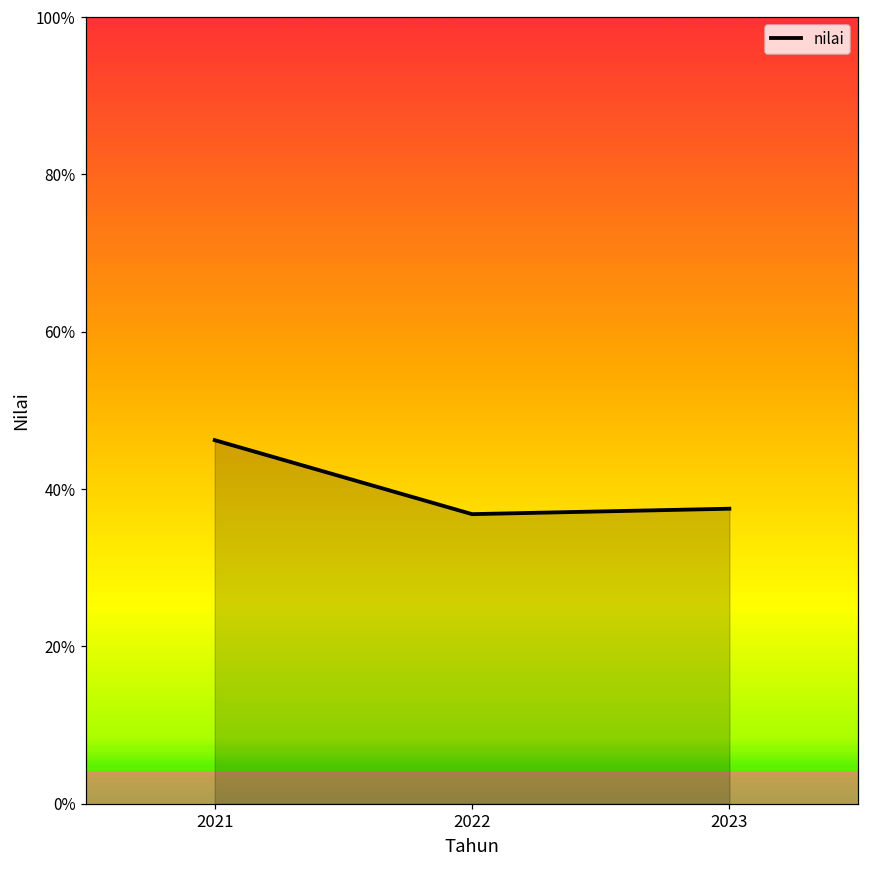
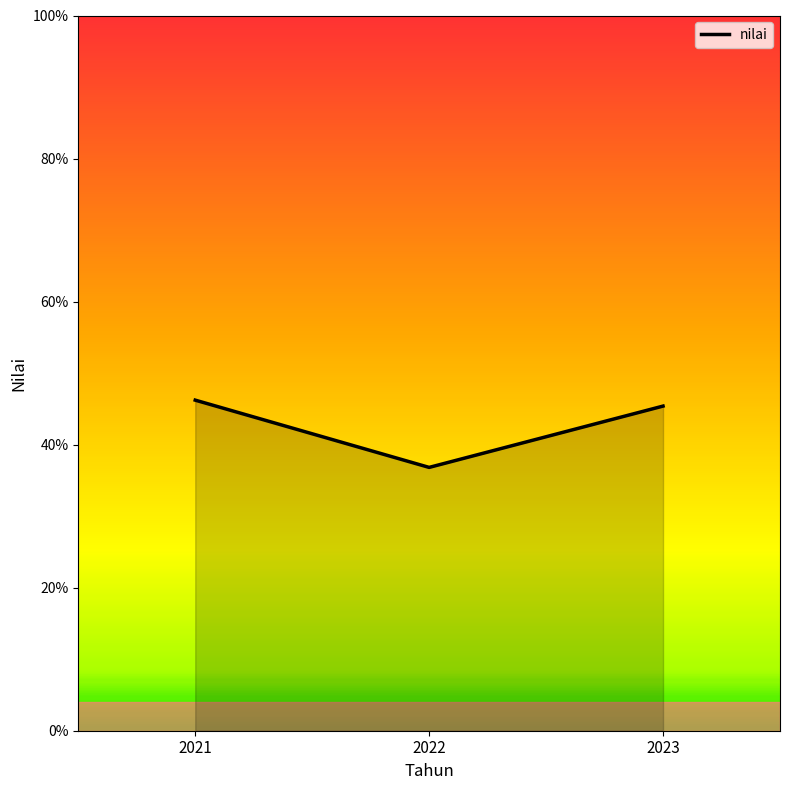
  {
    "2021": "46%",
    "2022": "37%",
-   "2023": "38%"
+   "2023": "45%"
  }
